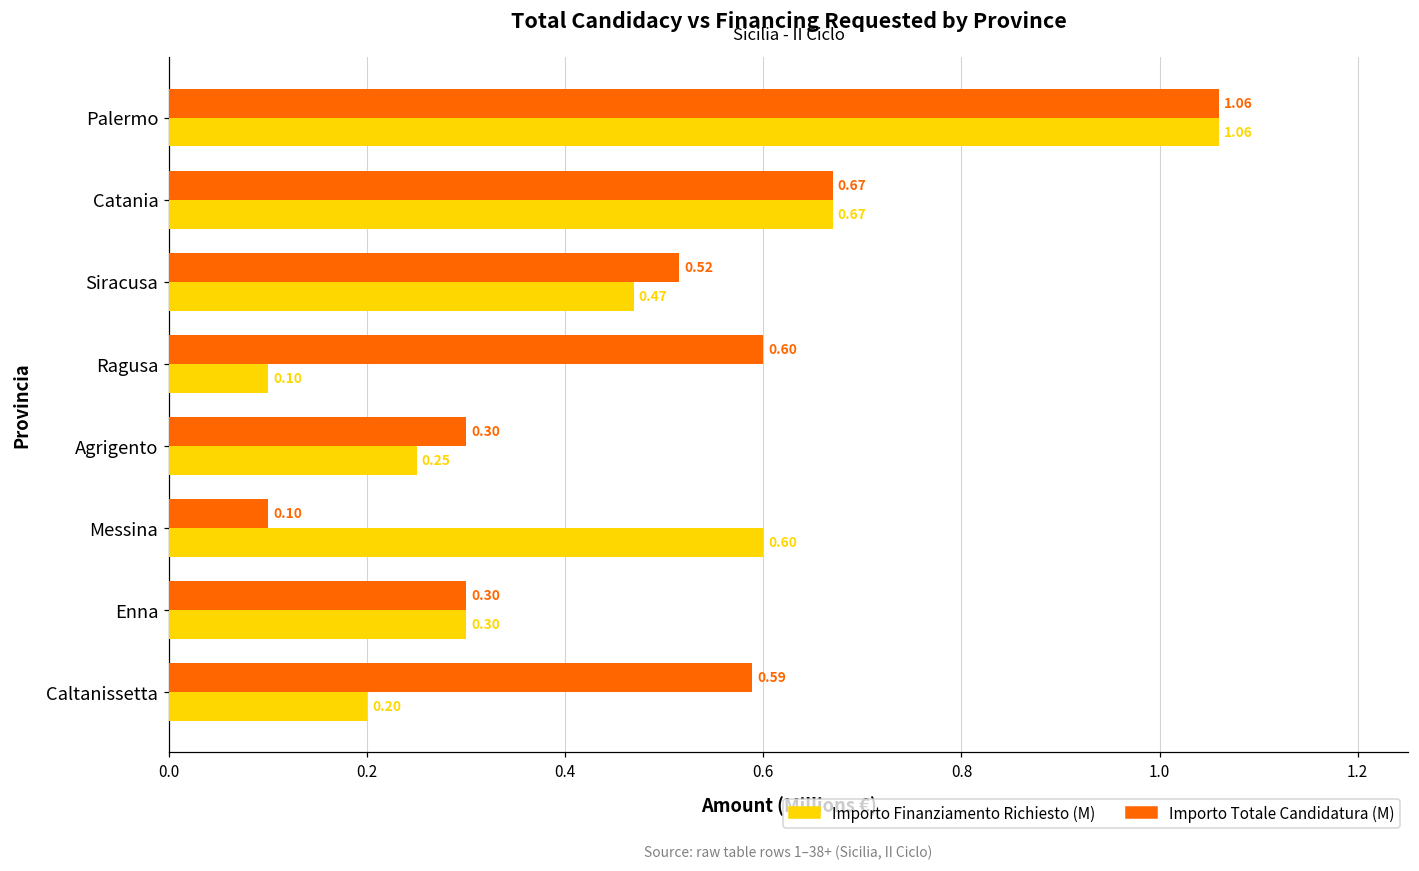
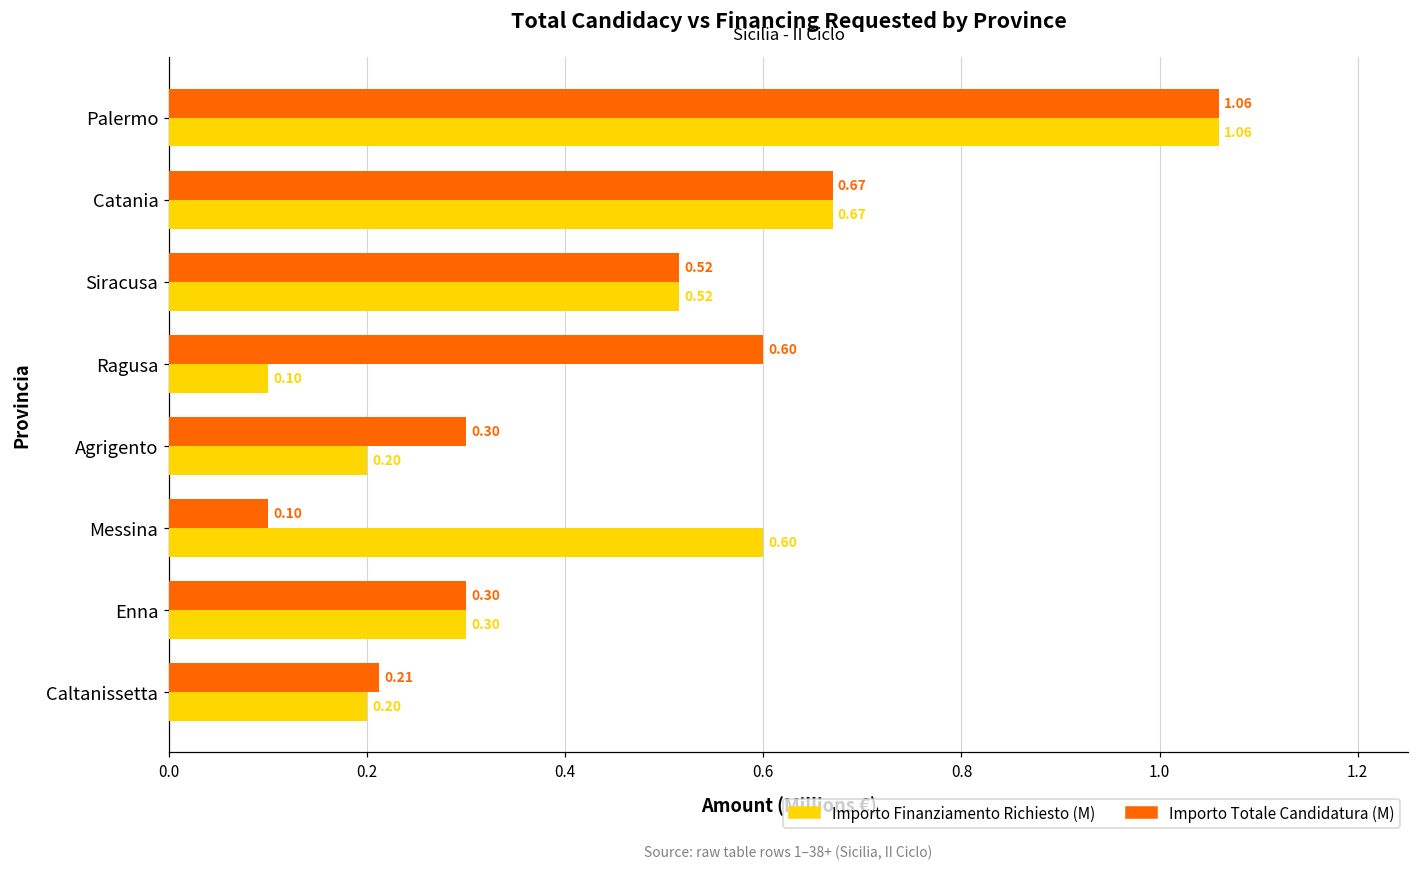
  {
    "Importo Finanziamento Richiesto (M)": {
      "Palermo": 1.06,
      "Catania": 0.67,
-     "Siracusa": 0.47,
+     "Siracusa": 0.52,
      "Ragusa": 0.10,
-     "Agrigento": 0.25,
+     "Agrigento": 0.20,
      "Messina": 0.60,
      "Enna": 0.30,
      "Caltanissetta": 0.20
    },
    "Importo Totale Candidatura (M)": {
      "Palermo": 1.06,
      "Catania": 0.67,
      "Siracusa": 0.52,
      "Ragusa": 0.60,
      "Agrigento": 0.30,
      "Messina": 0.10,
      "Enna": 0.30,
-     "Caltanissetta": 0.59
+     "Caltanissetta": 0.21
    }
  }
